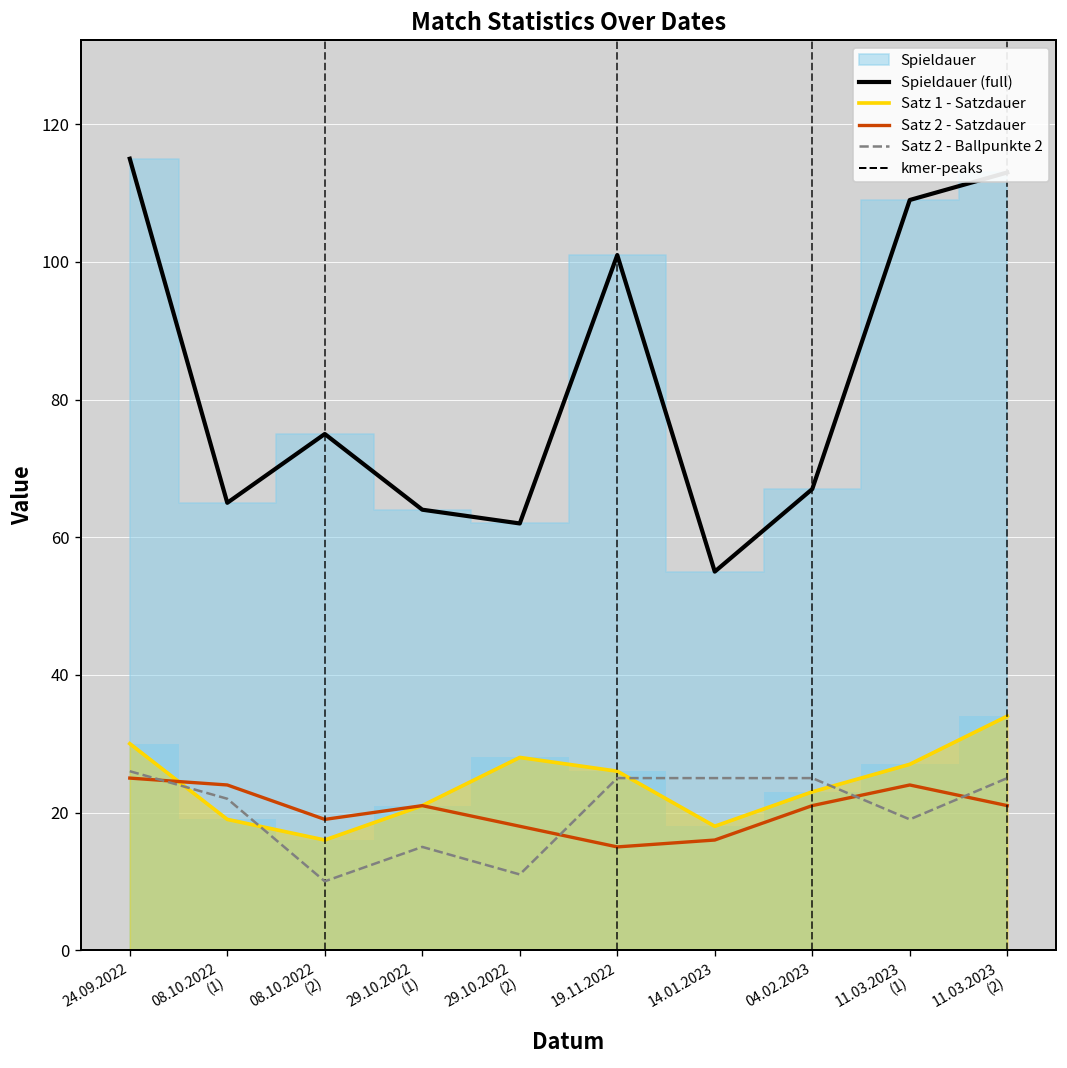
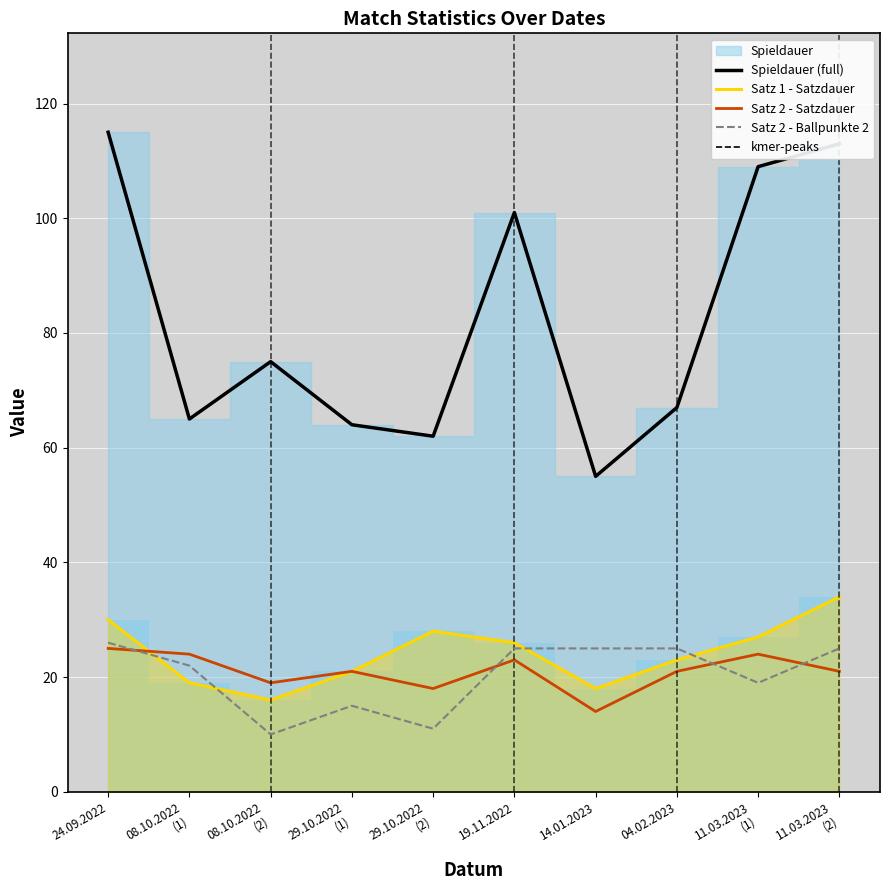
  {
    "Spieldauer (full)": {
      "08.10.2022 (1)": 65,
      "08.10.2022 (2)": 75,
      "29.10.2022 (1)": 64,
      "29.10.2022 (2)": 62,
      "19.11.2022": 101,
      "14.01.2023": 55,
      "04.02.2023": 67,
      "11.03.2023 (1)": 109
    },
    "Satz 1 - Satzdauer": {
      "08.10.2022 (1)": 19,
      "08.10.2022 (2)": 16,
      "29.10.2022 (2)": 28,
      "19.11.2022": 26,
      "14.01.2023": 18,
      "04.02.2023": 23,
      "11.03.2023 (1)": 27
    },
    "Satz 2 - Satzdauer": {
      "24.09.2022": 25,
      "08.10.2022 (1)": 24,
      "08.10.2022 (2)": 19,
      "29.10.2022 (2)": 18,
-     "19.11.2022": 15,
-     "14.01.2023": 16,
+     "19.11.2022": 23,
+     "14.01.2023": 14,
      "04.02.2023": 21,
      "11.03.2023 (1)": 24,
      "11.03.2023 (2)": 21
    },
    "Satz 2 - Ballpunkte 2": {
      "24.09.2022": 26,
      "08.10.2022 (1)": 22,
      "08.10.2022 (2)": 10,
      "29.10.2022 (1)": 15,
      "29.10.2022 (2)": 11,
      "19.11.2022": 25,
      "14.01.2023": 25,
      "04.02.2023": 25,
      "11.03.2023 (1)": 19,
      "11.03.2023 (2)": 25
    }
  }
